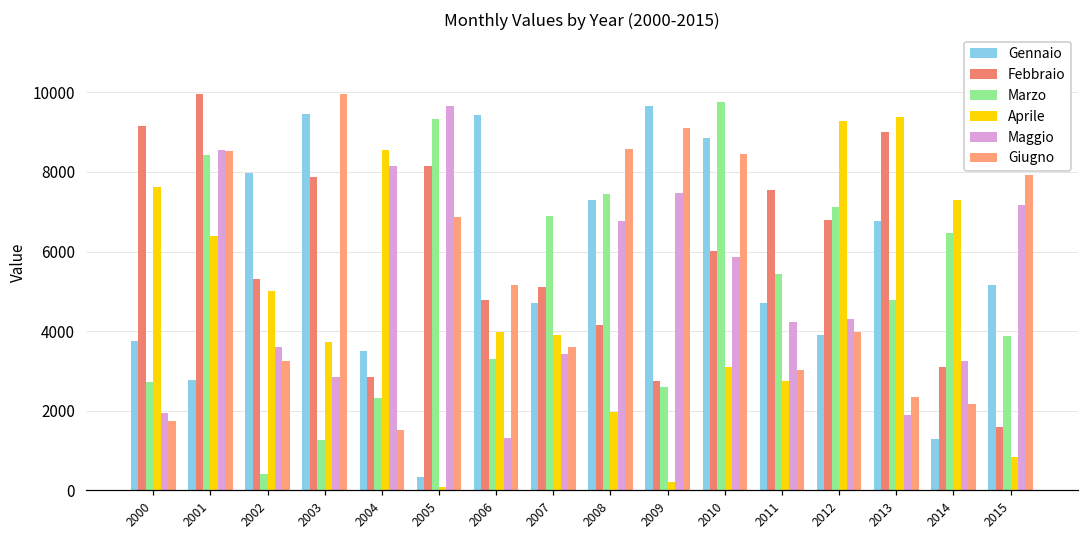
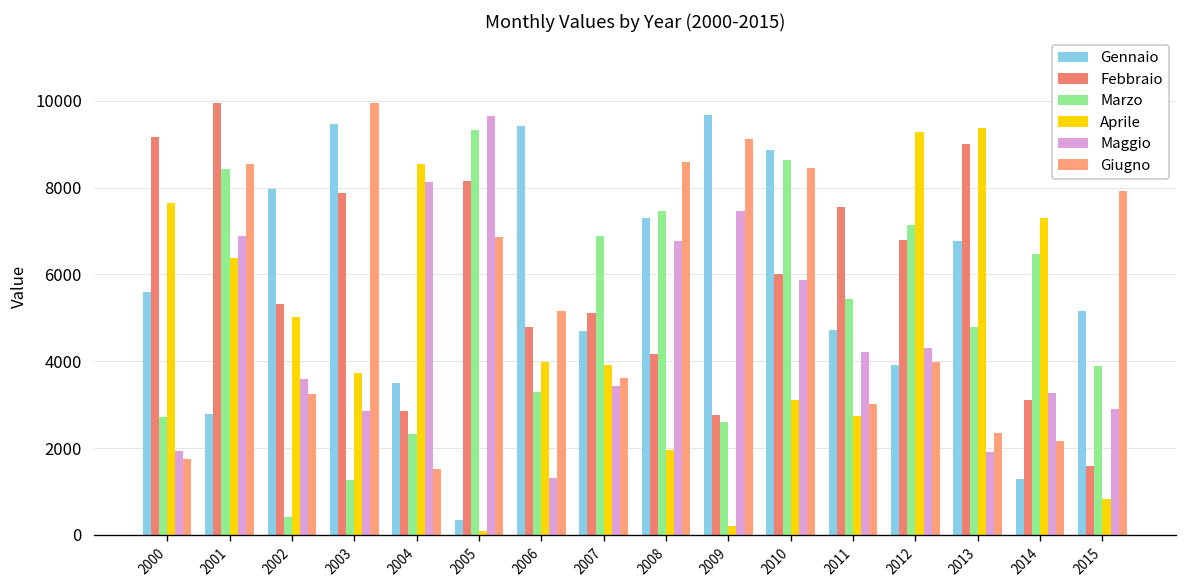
  {
    "Gennaio": {
-     "2000": 3800,
+     "2000": 5600,
      "2001": 2800,
      "2002": 8000,
      "2003": 9500,
      "2004": 3500,
      "2005": 300,
      "2006": 9400,
      "2007": 4700,
      "2008": 7300,
      "2009": 9700,
      "2010": 8900,
      "2011": 4700,
      "2012": 3900,
      "2013": 6800,
      "2014": 1300,
      "2015": 5200
    },
    "Marzo": {
      "2000": 2700,
      "2001": 8400,
      "2002": 400,
      "2003": 1300,
      "2004": 2300,
      "2005": 9300,
      "2006": 3300,
      "2007": 6900,
      "2008": 7500,
      "2009": 2600,
-     "2010": 9800,
+     "2010": 8600,
      "2011": 5400,
      "2012": 7100,
      "2013": 4800,
      "2014": 6500,
      "2015": 3900
    },
    "Aprile": {
      "2000": 7600,
      "2001": 6400,
      "2002": 5000,
      "2003": 3700,
      "2004": 8500,
      "2005": 100,
      "2006": 4000,
      "2007": 3900,
      "2008": 2000,
      "2009": 200,
      "2010": 3100,
      "2011": 2700,
      "2012": 9300,
      "2013": 9400,
      "2014": 7300,
      "2015": 800
    },
    "Maggio": {
      "2000": 1900,
-     "2001": 8500,
+     "2001": 6900,
      "2002": 3600,
      "2003": 2800,
      "2004": 8100,
      "2005": 9700,
      "2006": 1300,
      "2007": 3400,
      "2008": 6800,
      "2009": 7500,
      "2010": 5900,
      "2011": 4200,
      "2012": 4300,
      "2013": 1900,
      "2014": 3300,
-     "2015": 7200
+     "2015": 2900
    }
  }
